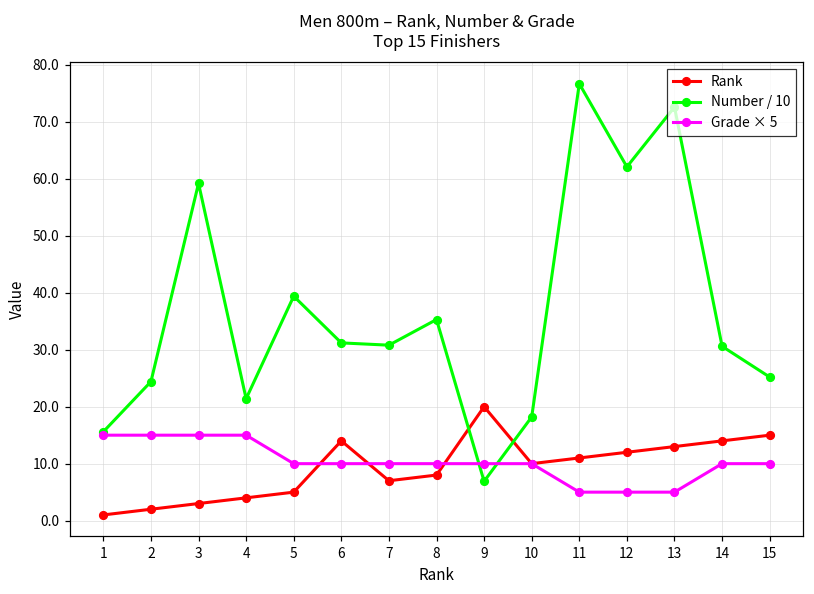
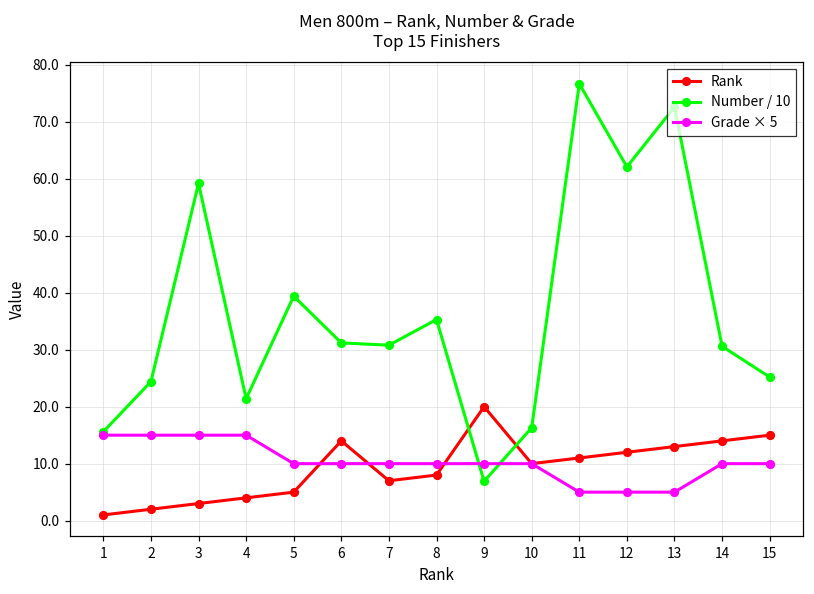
  {
    "Rank": {
      "1": 1,
      "2": 2,
      "3": 3,
      "4": 4,
      "5": 5,
      "6": 14,
      "7": 7,
      "8": 8,
      "9": 20,
      "11": 11,
      "12": 12,
      "13": 13,
      "14": 14,
      "15": 15
    },
    "Number / 10": {
      "1": 16,
      "2": 24,
      "3": 59,
      "4": 21,
      "5": 39,
      "6": 31,
      "7": 31,
      "8": 35,
      "9": 7,
-     "10": 18,
+     "10": 16,
      "11": 77,
      "12": 62,
      "14": 31,
      "15": 25
    },
    "Grade × 5": {
      "1": 15,
      "2": 15,
      "3": 15,
      "4": 15,
      "5": 10,
      "6": 10,
      "7": 10,
      "8": 10,
      "9": 10,
      "11": 5,
      "12": 5,
      "13": 5,
      "14": 10,
      "15": 10
    }
  }
